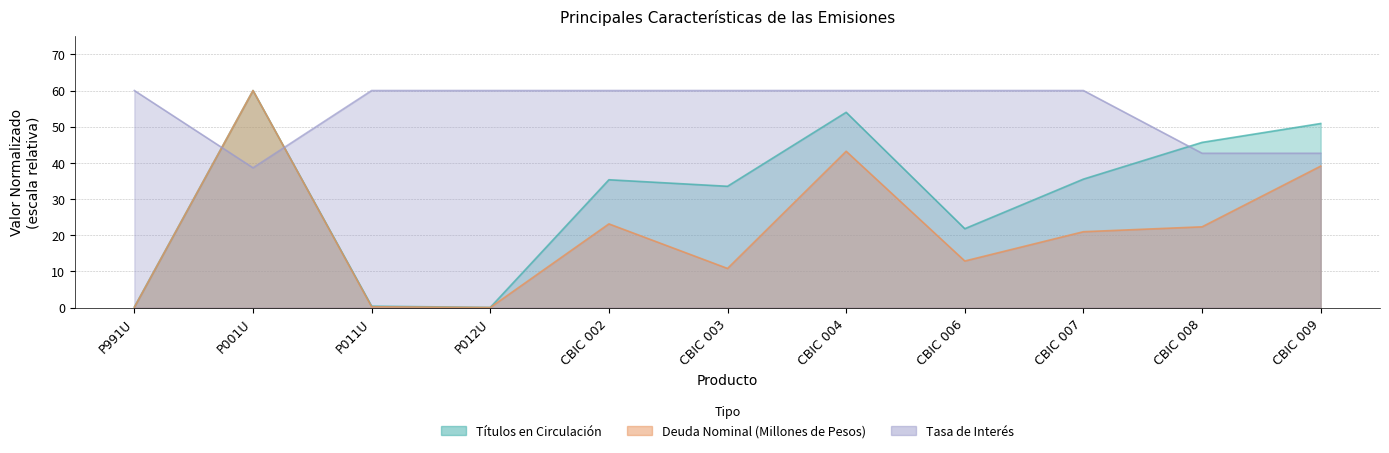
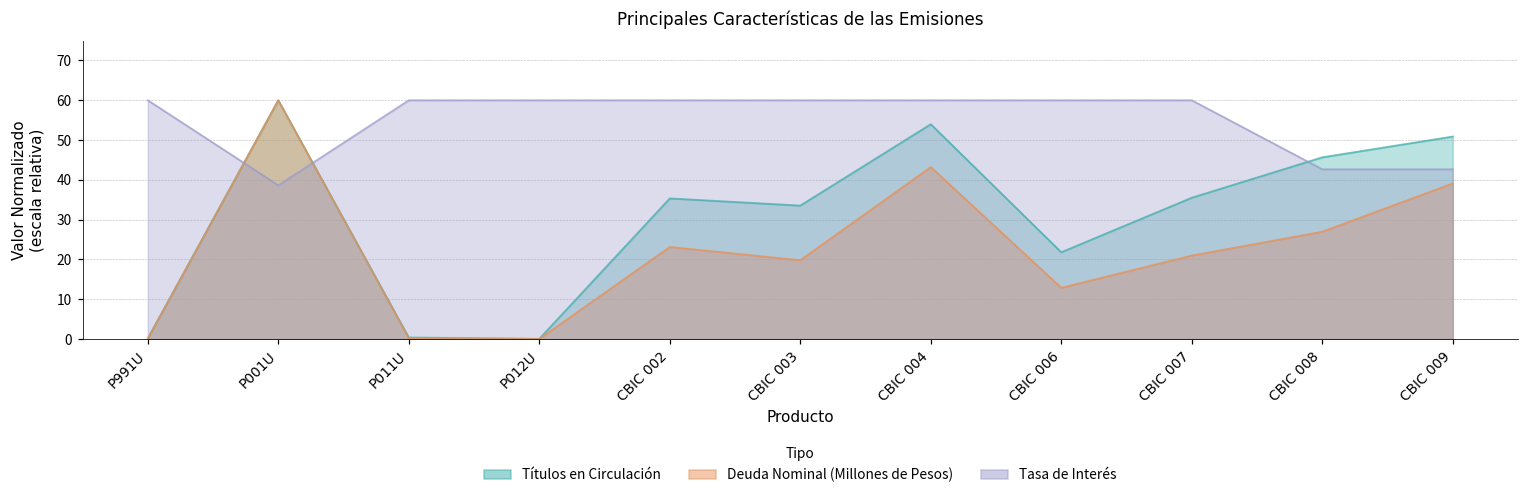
  {
    "Deuda Nominal (Millones de Pesos)": {
      "CBIC 002": 23,
-     "CBIC 003": 11,
+     "CBIC 003": 20,
      "CBIC 004": 43,
      "CBIC 006": 13,
      "CBIC 007": 21,
-     "CBIC 008": 22,
+     "CBIC 008": 27,
      "CBIC 009": 39
    }
  }
